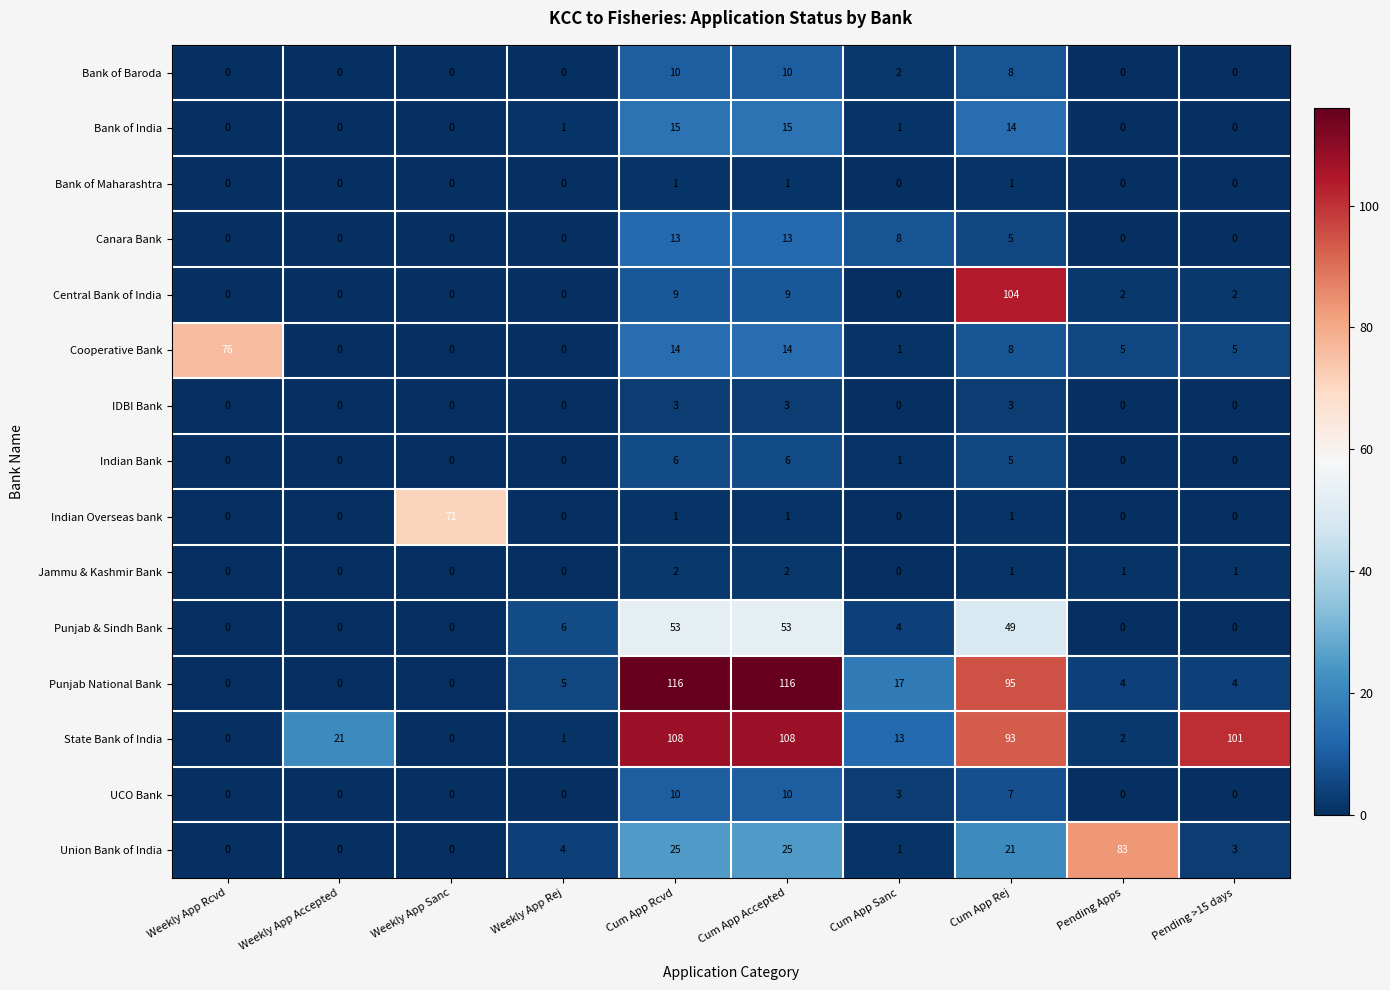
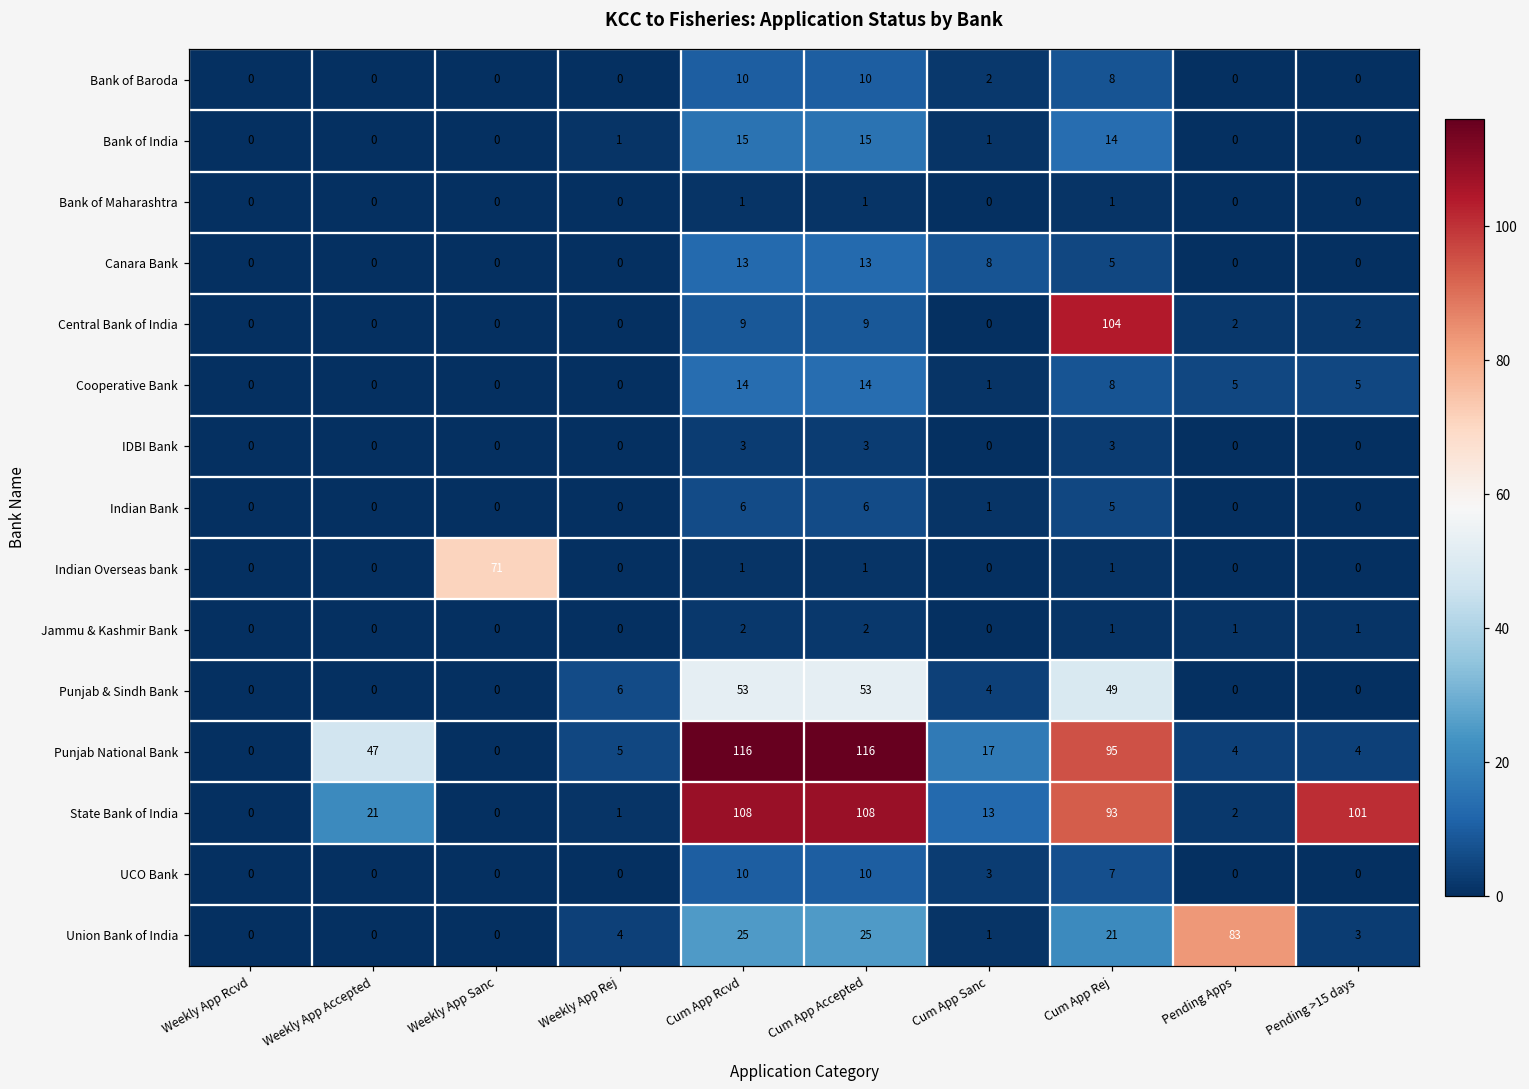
  {
    "Bank of Baroda": {
      "Weekly App Rcvd": 0,
      "Weekly App Accepted": 0,
      "Weekly App Sanc": 0,
      "Weekly App Rej": 0,
      "Cum App Rcvd": 10,
      "Cum App Accepted": 10,
      "Cum App Sanc": 2,
      "Cum App Rej": 8,
      "Pending Apps": 0,
      "Pending >15 days": 0
    },
    "Bank of India": {
      "Weekly App Rcvd": 0,
      "Weekly App Accepted": 0,
      "Weekly App Sanc": 0,
      "Weekly App Rej": 1,
      "Cum App Rcvd": 15,
      "Cum App Accepted": 15,
      "Cum App Sanc": 1,
      "Cum App Rej": 14,
      "Pending Apps": 0,
      "Pending >15 days": 0
    },
    "Bank of Maharashtra": {
      "Weekly App Rcvd": 0,
      "Weekly App Accepted": 0,
      "Weekly App Sanc": 0,
      "Weekly App Rej": 0,
      "Cum App Rcvd": 1,
      "Cum App Accepted": 1,
      "Cum App Sanc": 0,
      "Cum App Rej": 1,
      "Pending Apps": 0,
      "Pending >15 days": 0
    },
    "Canara Bank": {
      "Weekly App Rcvd": 0,
      "Weekly App Accepted": 0,
      "Weekly App Sanc": 0,
      "Weekly App Rej": 0,
      "Cum App Rcvd": 13,
      "Cum App Accepted": 13,
      "Cum App Sanc": 8,
      "Cum App Rej": 5,
      "Pending Apps": 0,
      "Pending >15 days": 0
    },
    "Central Bank of India": {
      "Weekly App Rcvd": 0,
      "Weekly App Accepted": 0,
      "Weekly App Sanc": 0,
      "Weekly App Rej": 0,
      "Cum App Rcvd": 9,
      "Cum App Accepted": 9,
      "Cum App Sanc": 0,
      "Cum App Rej": 104,
      "Pending Apps": 2,
      "Pending >15 days": 2
    },
    "Cooperative Bank": {
-     "Weekly App Rcvd": 76,
+     "Weekly App Rcvd": 0,
      "Weekly App Accepted": 0,
      "Weekly App Sanc": 0,
      "Weekly App Rej": 0,
      "Cum App Rcvd": 14,
      "Cum App Accepted": 14,
      "Cum App Sanc": 1,
      "Cum App Rej": 8,
      "Pending Apps": 5,
      "Pending >15 days": 5
    },
    "IDBI Bank": {
      "Weekly App Rcvd": 0,
      "Weekly App Accepted": 0,
      "Weekly App Sanc": 0,
      "Weekly App Rej": 0,
      "Cum App Rcvd": 3,
      "Cum App Accepted": 3,
      "Cum App Sanc": 0,
      "Cum App Rej": 3,
      "Pending Apps": 0,
      "Pending >15 days": 0
    },
    "Indian Bank": {
      "Weekly App Rcvd": 0,
      "Weekly App Accepted": 0,
      "Weekly App Sanc": 0,
      "Weekly App Rej": 0,
      "Cum App Rcvd": 6,
      "Cum App Accepted": 6,
      "Cum App Sanc": 1,
      "Cum App Rej": 5,
      "Pending Apps": 0,
      "Pending >15 days": 0
    },
    "Indian Overseas bank": {
      "Weekly App Rcvd": 0,
      "Weekly App Accepted": 0,
      "Weekly App Sanc": 71,
      "Weekly App Rej": 0,
      "Cum App Rcvd": 1,
      "Cum App Accepted": 1,
      "Cum App Sanc": 0,
      "Cum App Rej": 1,
      "Pending Apps": 0,
      "Pending >15 days": 0
    },
    "Jammu & Kashmir Bank": {
      "Weekly App Rcvd": 0,
      "Weekly App Accepted": 0,
      "Weekly App Sanc": 0,
      "Weekly App Rej": 0,
      "Cum App Rcvd": 2,
      "Cum App Accepted": 2,
      "Cum App Sanc": 0,
      "Cum App Rej": 1,
      "Pending Apps": 1,
      "Pending >15 days": 1
    },
    "Punjab & Sindh Bank": {
      "Weekly App Rcvd": 0,
      "Weekly App Accepted": 0,
      "Weekly App Sanc": 0,
      "Weekly App Rej": 6,
      "Cum App Rcvd": 53,
      "Cum App Accepted": 53,
      "Cum App Sanc": 4,
      "Cum App Rej": 49,
      "Pending Apps": 0,
      "Pending >15 days": 0
    },
    "Punjab National Bank": {
      "Weekly App Rcvd": 0,
-     "Weekly App Accepted": 0,
+     "Weekly App Accepted": 47,
      "Weekly App Sanc": 0,
      "Weekly App Rej": 5,
      "Cum App Rcvd": 116,
      "Cum App Accepted": 116,
      "Cum App Sanc": 17,
      "Cum App Rej": 95,
      "Pending Apps": 4,
      "Pending >15 days": 4
    },
    "State Bank of India": {
      "Weekly App Rcvd": 0,
      "Weekly App Accepted": 21,
      "Weekly App Sanc": 0,
      "Weekly App Rej": 1,
      "Cum App Rcvd": 108,
      "Cum App Accepted": 108,
      "Cum App Sanc": 13,
      "Cum App Rej": 93,
      "Pending Apps": 2,
      "Pending >15 days": 101
    },
    "UCO Bank": {
      "Weekly App Rcvd": 0,
      "Weekly App Accepted": 0,
      "Weekly App Sanc": 0,
      "Weekly App Rej": 0,
      "Cum App Rcvd": 10,
      "Cum App Accepted": 10,
      "Cum App Sanc": 3,
      "Cum App Rej": 7,
      "Pending Apps": 0,
      "Pending >15 days": 0
    },
    "Union Bank of India": {
      "Weekly App Rcvd": 0,
      "Weekly App Accepted": 0,
      "Weekly App Sanc": 0,
      "Weekly App Rej": 4,
      "Cum App Rcvd": 25,
      "Cum App Accepted": 25,
      "Cum App Sanc": 1,
      "Cum App Rej": 21,
      "Pending Apps": 83,
      "Pending >15 days": 3
    }
  }
